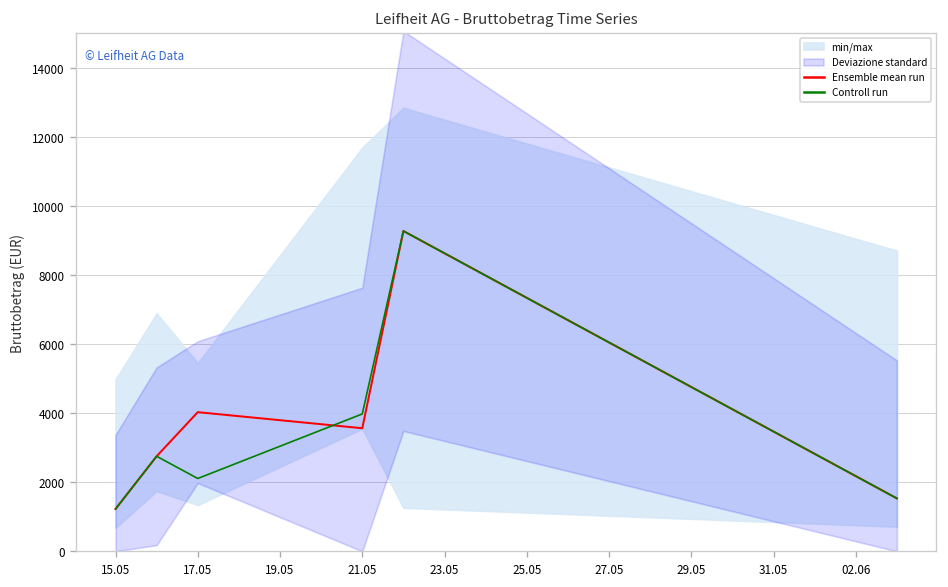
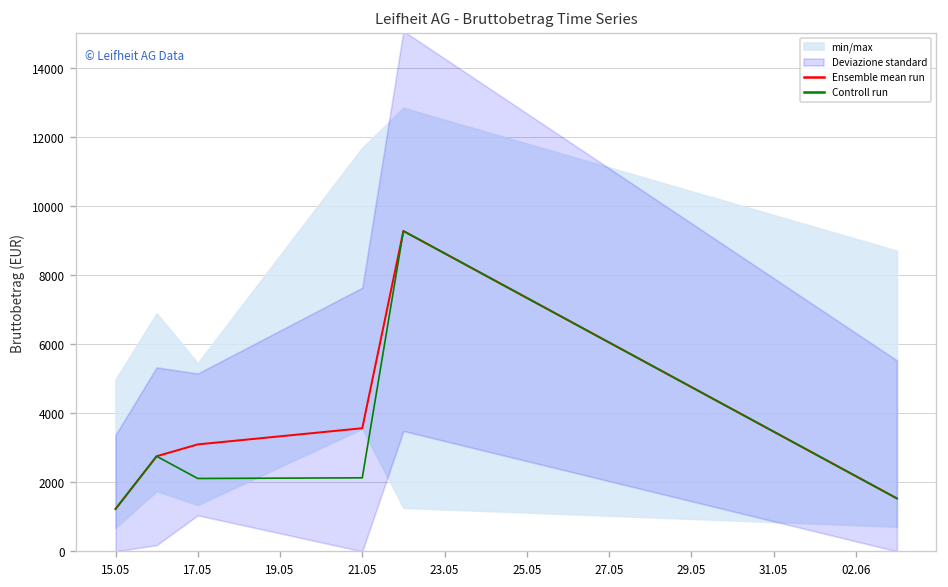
  {
    "Ensemble mean run": {
-     "17.05": 4000,
+     "17.05": 3100,
      "21.05": 3600
    },
    "Controll run": {
      "17.05": 2100,
-     "21.05": 4000
+     "21.05": 2100
    }
  }
